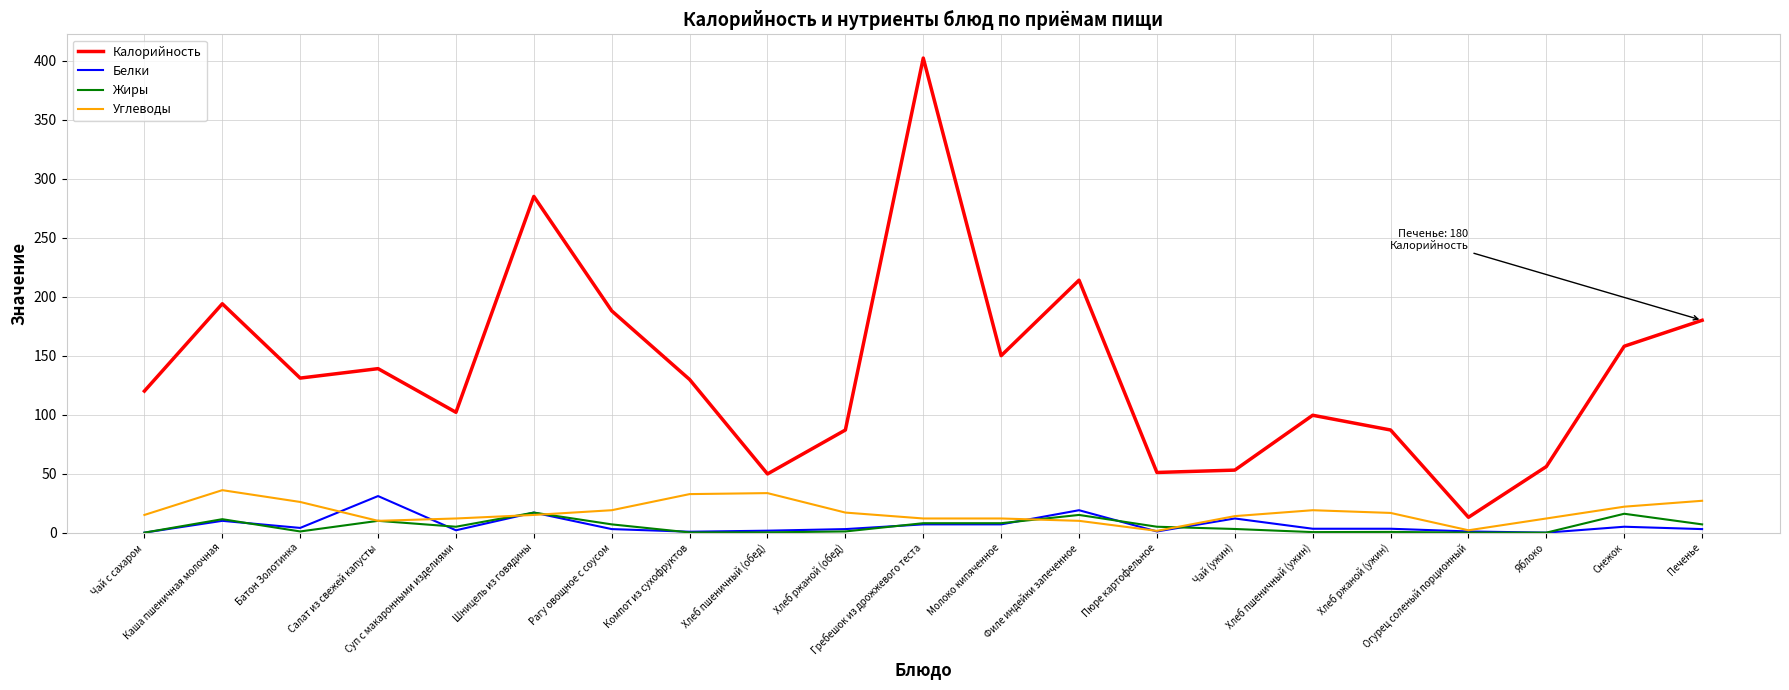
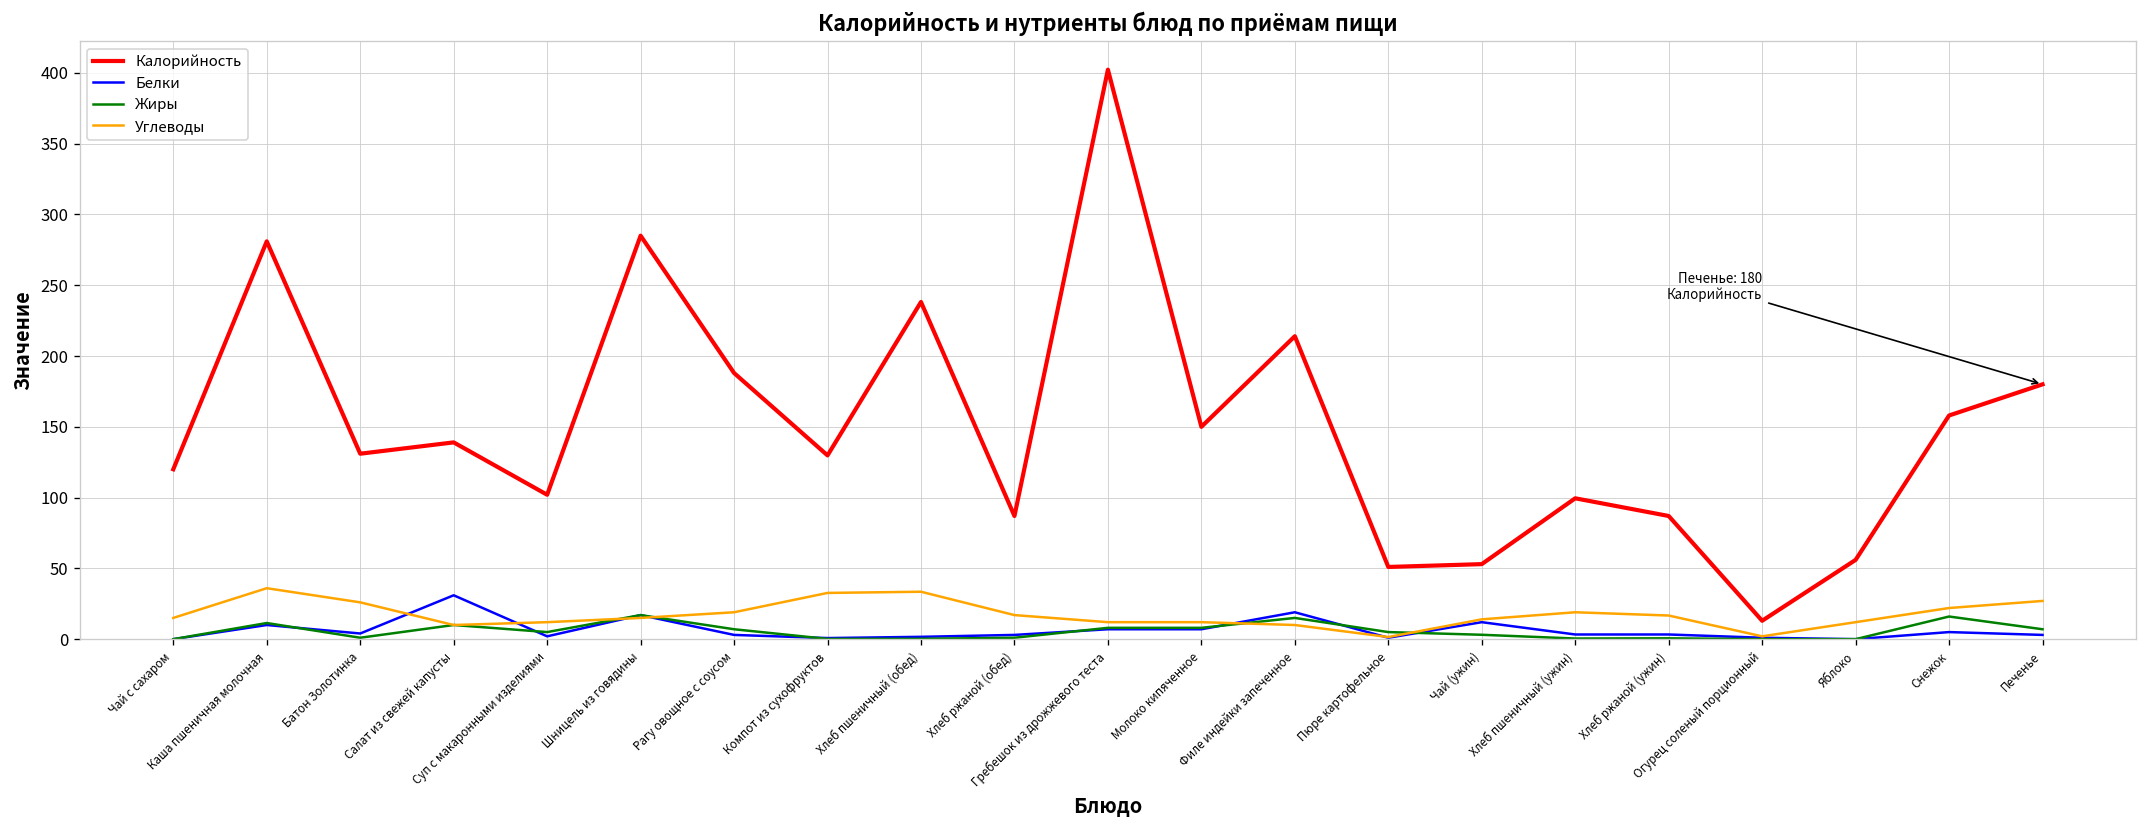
  {
    "Калорийность": {
      "Чай с сахаром": 120,
-     "Каша пшеничная молочная": 194,
+     "Каша пшеничная молочная": 281,
      "Батон Золотинка": 131,
      "Салат из свежей капусты": 139,
      "Суп с макаронными изделиями": 102,
      "Шницель из говядины": 285,
      "Рагу овощное с соусом": 188,
      "Компот из сухофруктов": 130,
-     "Хлеб пшеничный (обед)": 50,
+     "Хлеб пшеничный (обед)": 238,
      "Хлеб ржаной (обед)": 87,
      "Гребешок из дрожжевого теста": 402,
      "Молоко кипяченное": 150,
      "Филе индейки запеченное": 214,
      "Пюре картофельное": 51,
      "Чай (ужин)": 53,
      "Хлеб пшеничный (ужин)": 100,
      "Хлеб ржаной (ужин)": 87,
      "Огурец соленый порционный": 13,
      "Яблоко": 56,
      "Снежок": 158
    },
    "Белки": {
      "Батон Золотинка": 4,
      "Салат из свежей капусты": 31,
      "Суп с макаронными изделиями": 2,
      "Рагу овощное с соусом": 3,
      "Филе индейки запеченное": 19,
      "Хлеб пшеничный (ужин)": 3,
      "Хлеб ржаной (ужин)": 3,
      "Снежок": 5,
      "Печенье": 3
    },
    "Жиры": {
      "Батон Золотинка": 1,
      "Суп с макаронными изделиями": 5,
      "Рагу овощное с соусом": 7,
      "Филе индейки запеченное": 15,
      "Пюре картофельное": 5,
      "Чай (ужин)": 3,
      "Хлеб пшеничный (ужин)": 0,
      "Хлеб ржаной (ужин)": 1,
      "Снежок": 16,
      "Печенье": 7
    },
    "Углеводы": {
      "Чай с сахаром": 15,
      "Каша пшеничная молочная": 36,
      "Батон Золотинка": 26,
      "Суп с макаронными изделиями": 12,
      "Рагу овощное с соусом": 19,
      "Компот из сухофруктов": 33,
      "Хлеб пшеничный (обед)": 34,
      "Хлеб ржаной (обед)": 17,
      "Гребешок из дрожжевого теста": 12,
      "Молоко кипяченное": 12,
      "Филе индейки запеченное": 10,
      "Хлеб пшеничный (ужин)": 19,
      "Хлеб ржаной (ужин)": 17,
      "Яблоко": 12,
      "Снежок": 22,
      "Печенье": 27
    }
  }
